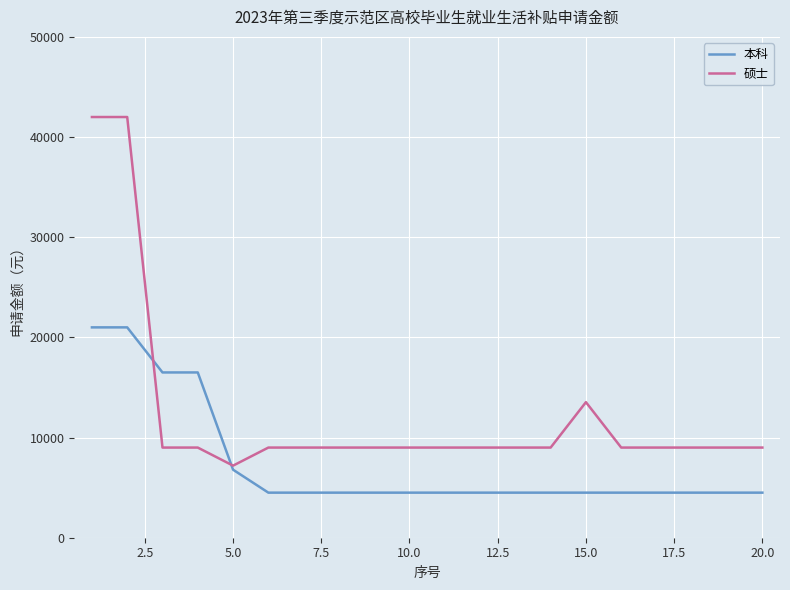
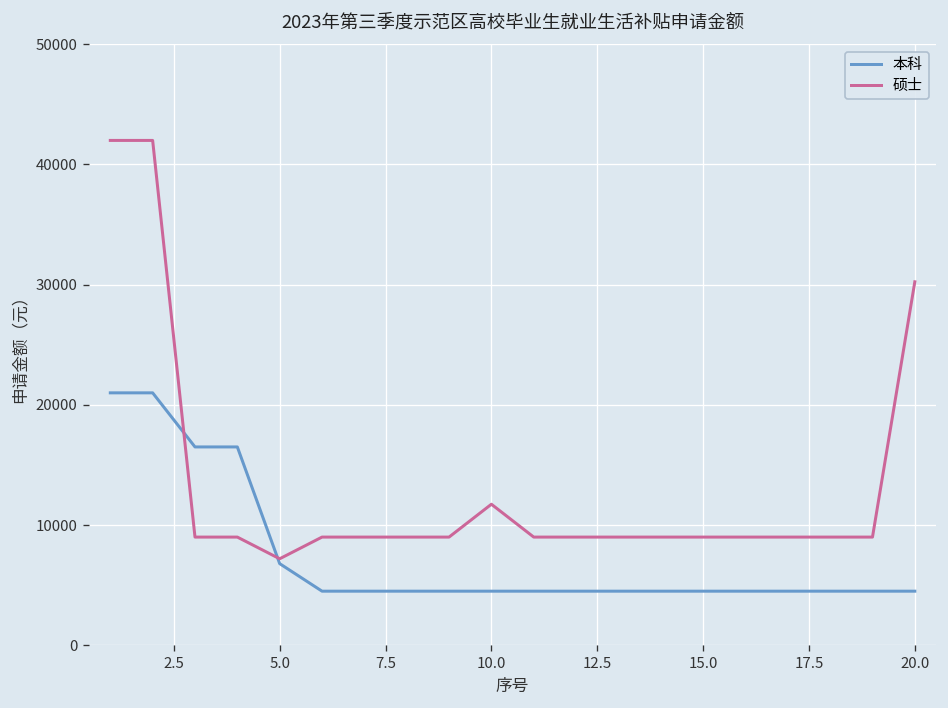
  {
    "本科": {
      "5.0": 6800,
      "10.0": 4500,
      "15.0": 4500,
      "20.0": 4500
    },
    "硕士": {
      "5.0": 7200,
-     "10.0": 9000,
-     "15.0": 13500,
-     "20.0": 9000
+     "10.0": 11700,
+     "15.0": 9000,
+     "20.0": 30200
    }
  }
